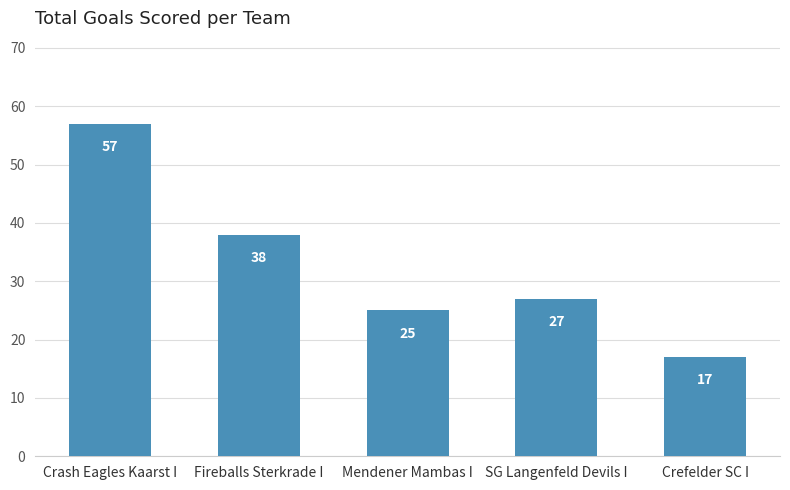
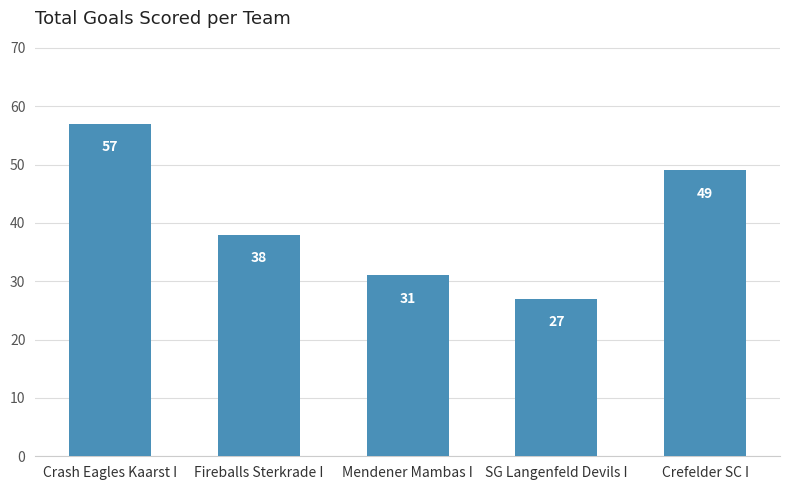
  {
    "Crash Eagles Kaarst I": 57,
    "Fireballs Sterkrade I": 38,
-   "Mendener Mambas I": 25,
+   "Mendener Mambas I": 31,
    "SG Langenfeld Devils I": 27,
-   "Crefelder SC I": 17
+   "Crefelder SC I": 49
  }
